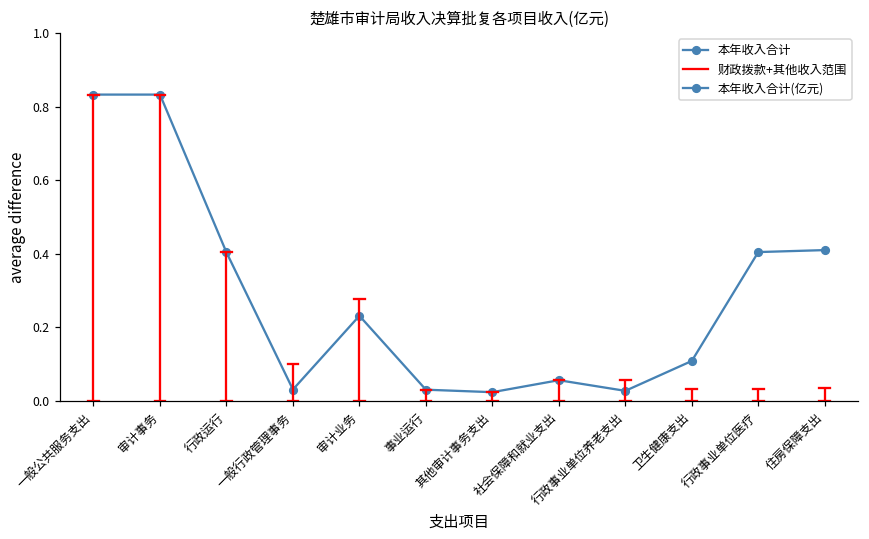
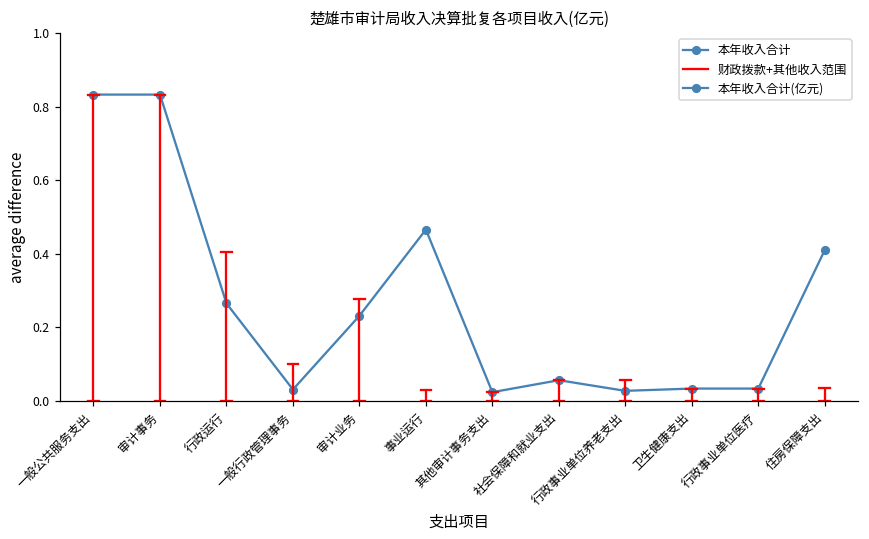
  {
    "本年收入合计": {
      "一般公共服务支出": 0.83,
      "审计事务": 0.83,
-     "行政运行": 0.40,
+     "行政运行": 0.27,
      "一般行政管理事务": 0.03,
      "审计业务": 0.23,
-     "事业运行": 0.03,
+     "事业运行": 0.47,
      "其他审计事务支出": 0.02,
      "社会保障和就业支出": 0.06,
      "行政事业单位养老支出": 0.03,
-     "卫生健康支出": 0.11,
-     "行政事业单位医疗": 0.40,
+     "卫生健康支出": 0.03,
+     "行政事业单位医疗": 0.03,
      "住房保障支出": 0.41
    }
  }
